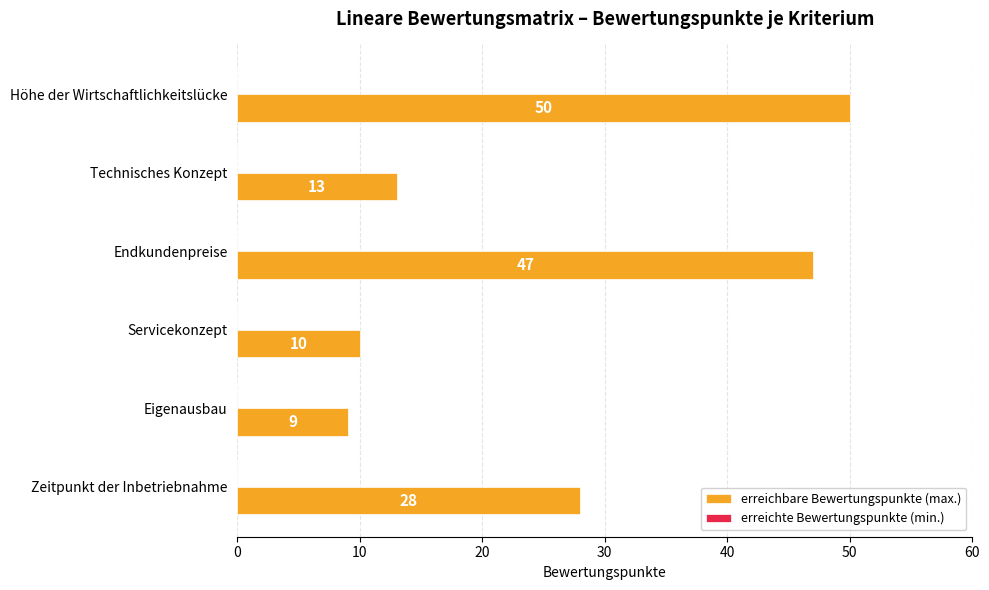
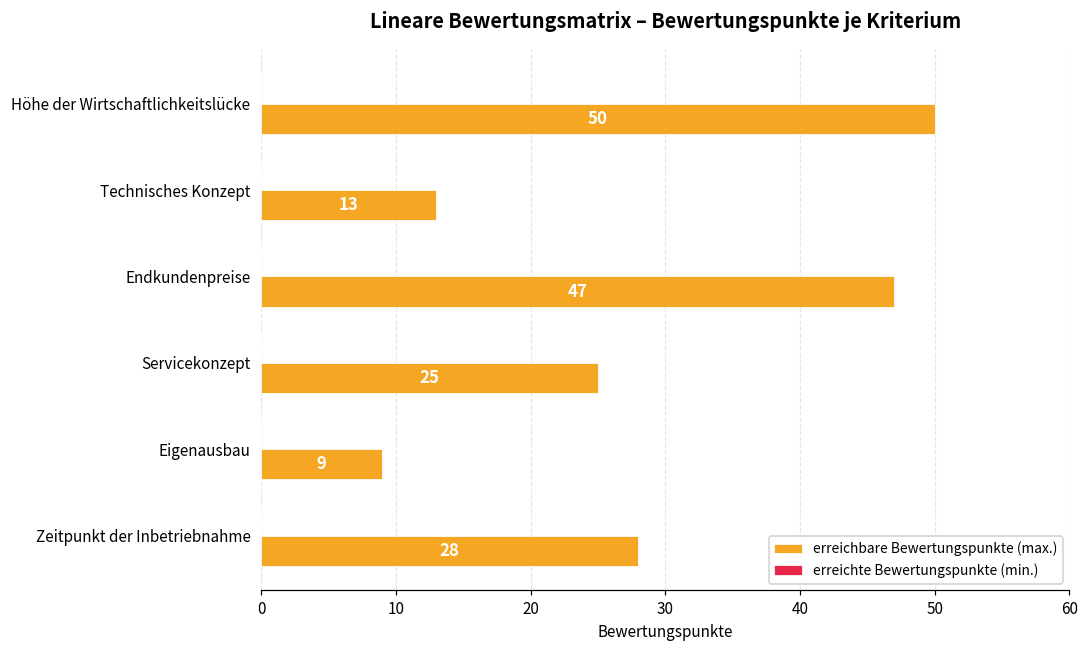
  {
    "erreichbare Bewertungspunkte (max.)": {
      "Höhe der Wirtschaftlichkeitslücke": 50,
      "Technisches Konzept": 13,
      "Endkundenpreise": 47,
-     "Servicekonzept": 10,
+     "Servicekonzept": 25,
      "Eigenausbau": 9,
      "Zeitpunkt der Inbetriebnahme": 28
    },
    "erreichte Bewertungspunkte (min.)": {
      "Höhe der Wirtschaftlichkeitslücke": 0.0,
      "Technisches Konzept": 0.0,
      "Endkundenpreise": 0.0,
      "Servicekonzept": 0.0,
      "Eigenausbau": 0.0,
      "Zeitpunkt der Inbetriebnahme": 0.0
    }
  }
